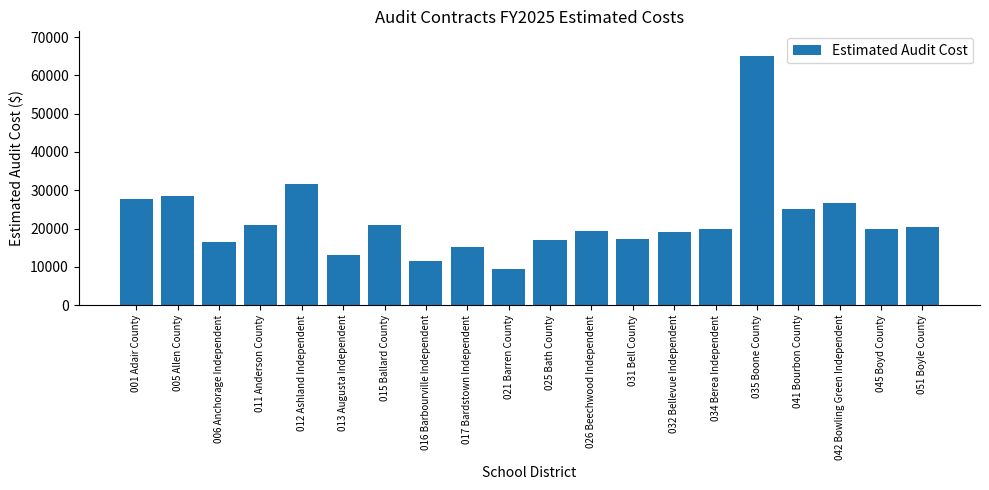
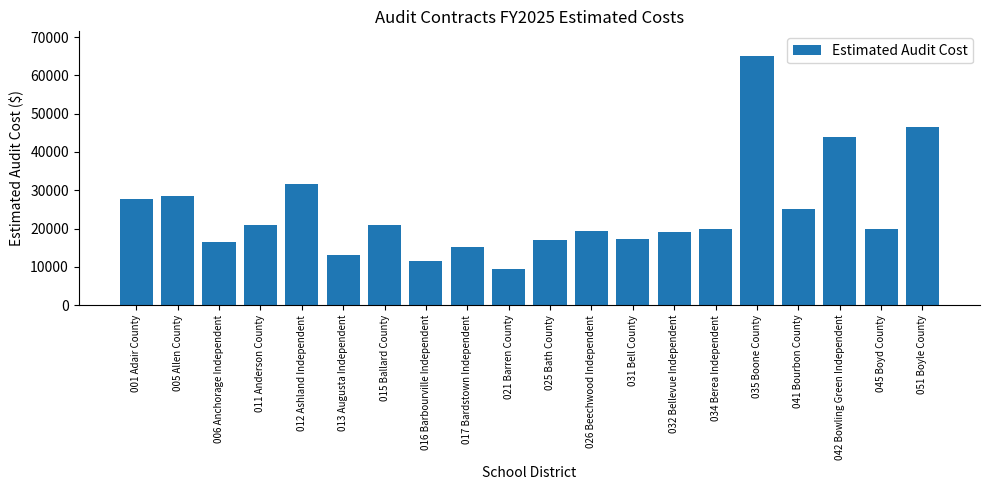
  {
    "001 Adair County": 28000,
    "005 Allen County": 29000,
    "006 Anchorage Independent": 17000,
    "011 Anderson County": 21000,
    "012 Ashland Independent": 32000,
    "013 Augusta Independent": 13000,
    "015 Ballard County": 21000,
    "016 Barbourville Independent": 12000,
    "017 Bardstown Independent": 15000,
    "021 Barren County": 10000,
    "025 Bath County": 17000,
    "026 Beechwood Independent": 19000,
    "031 Bell County": 17000,
    "032 Bellevue Independent": 19000,
    "034 Berea Independent": 20000,
    "035 Boone County": 65000,
    "041 Bourbon County": 25000,
-   "042 Bowling Green Independent": 27000,
+   "042 Bowling Green Independent": 44000,
    "045 Boyd County": 20000,
-   "051 Boyle County": 21000
+   "051 Boyle County": 46000
  }
